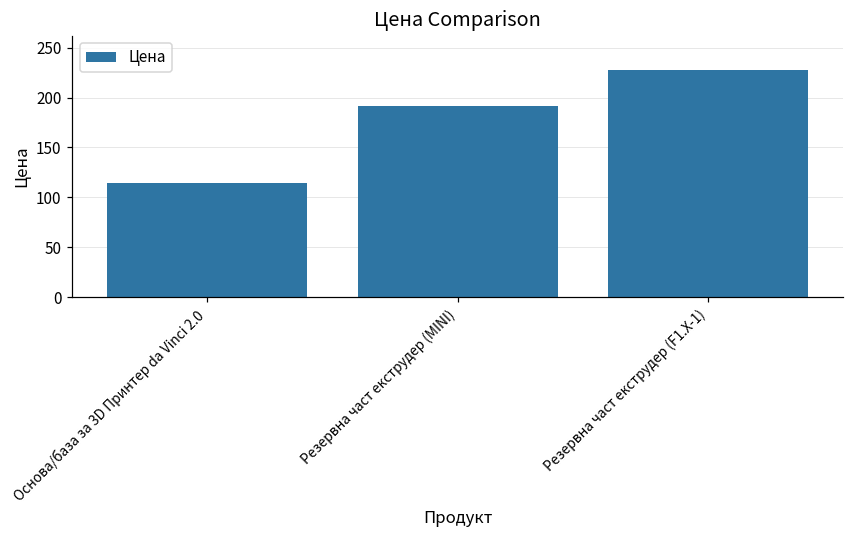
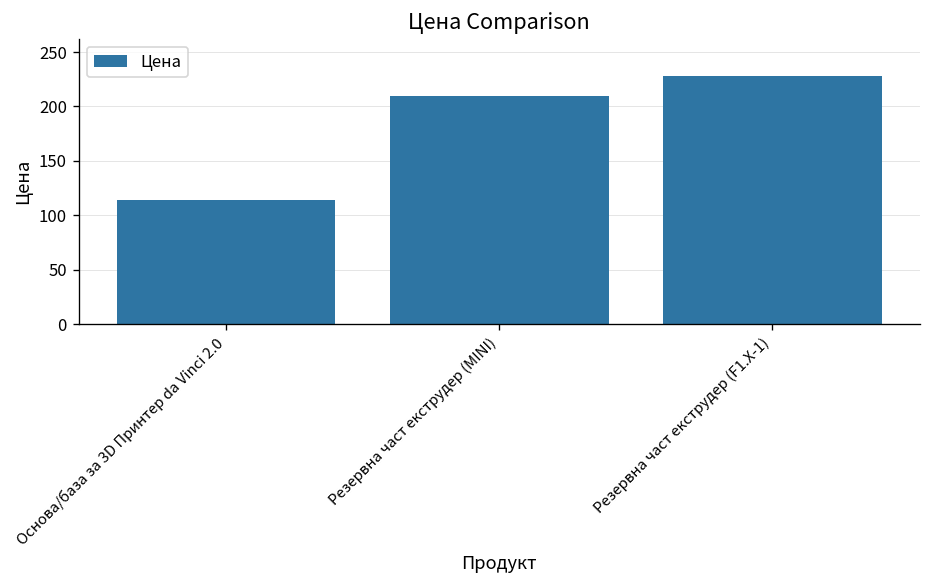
  {
    "Основа/база за 3D Принтер da Vinci 2.0": 110,
-   "Резервна част екструдер (MINI)": 190,
+   "Резервна част екструдер (MINI)": 210,
    "Резервна част екструдер (F1.X-1)": 230
  }
